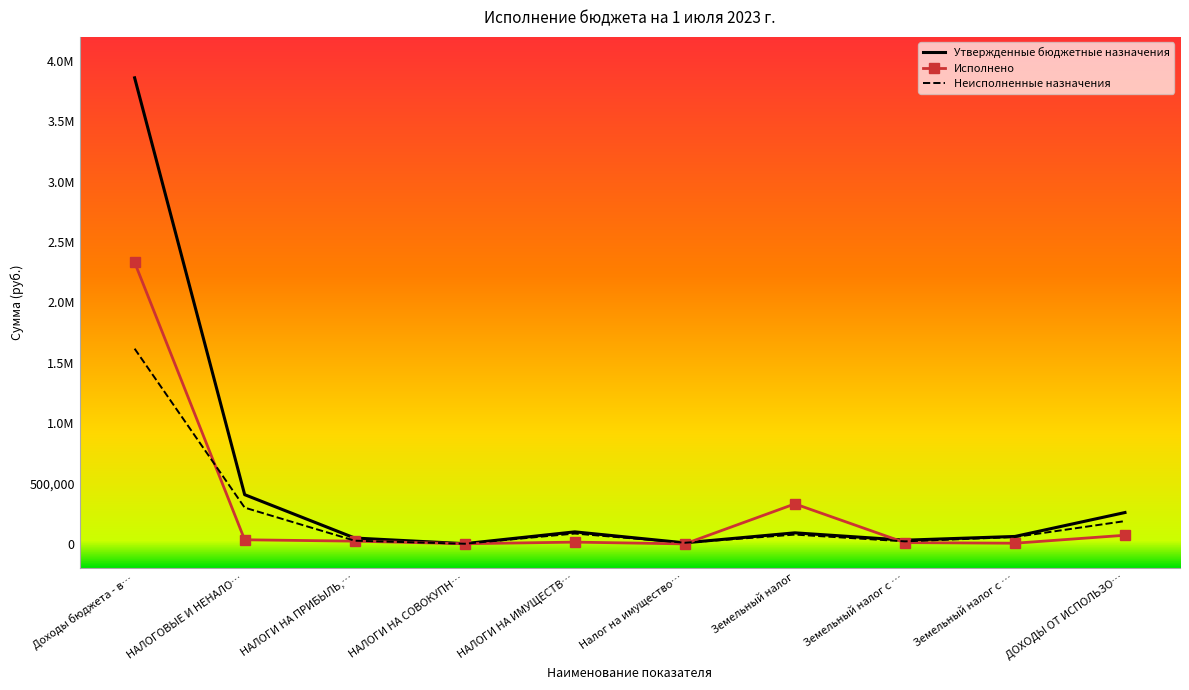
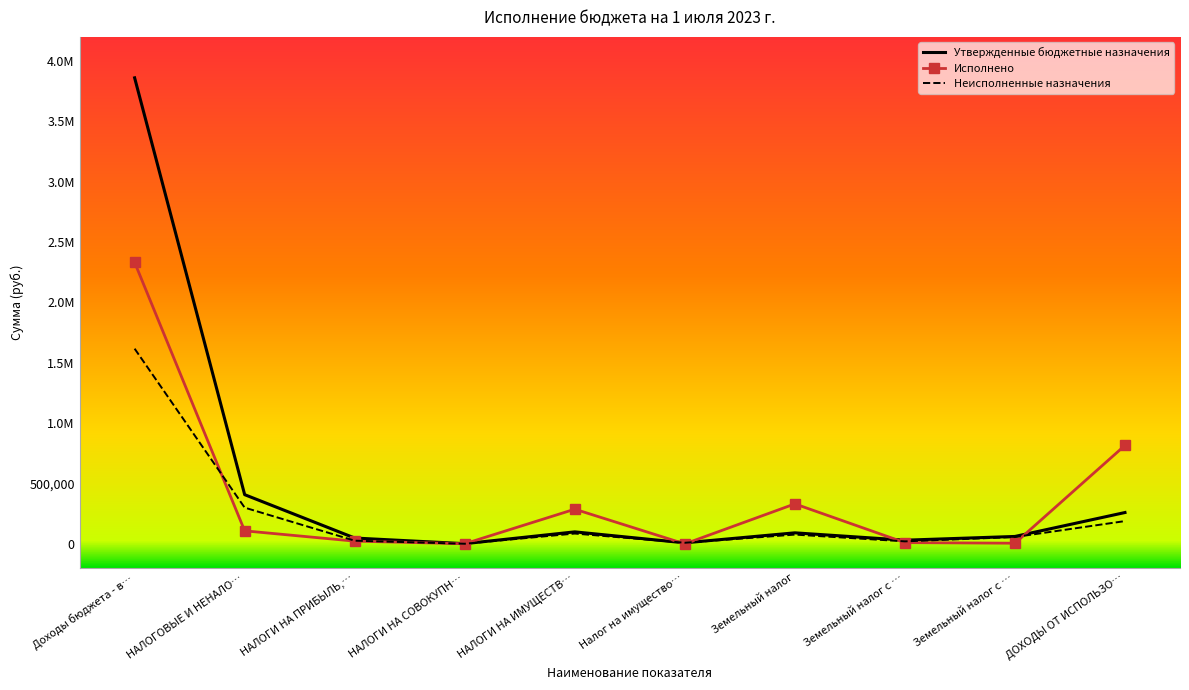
  {
    "Исполнено": {
      "Доходы бюджета - в…": "2,330,000",
-     "НАЛОГОВЫЕ И НЕНАЛО…": "30,000",
-     "НАЛОГИ НА ИМУЩЕСТВ…": "10,000",
+     "НАЛОГОВЫЕ И НЕНАЛО…": "110,000",
+     "НАЛОГИ НА ИМУЩЕСТВ…": "290,000",
      "Земельный налог": "330,000",
-     "ДОХОДЫ ОТ ИСПОЛЬЗО…": "70,000"
+     "ДОХОДЫ ОТ ИСПОЛЬЗО…": "820,000"
    }
  }
